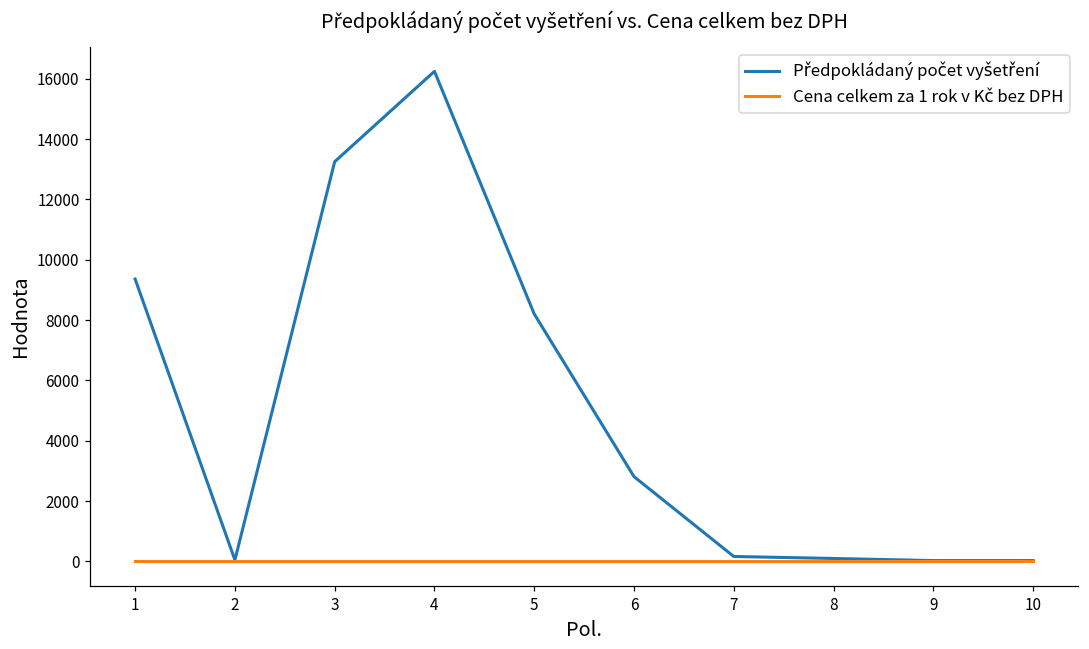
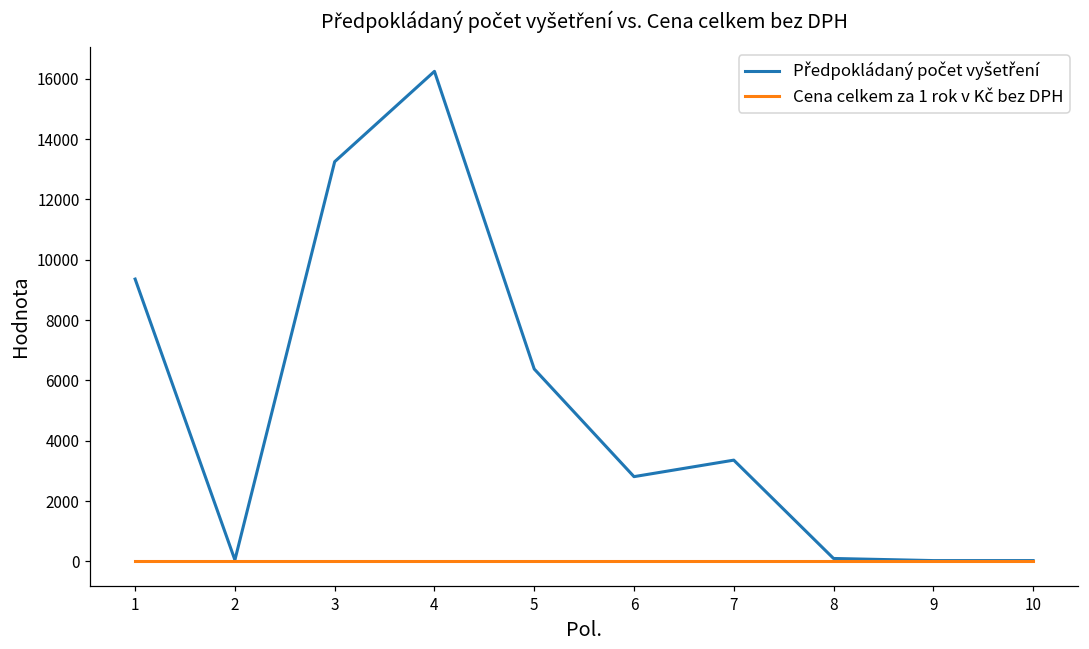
  {
    "Předpokládaný počet vyšetření": {
      "1": 9400,
      "3": 13300,
      "4": 16200,
-     "5": 8200,
+     "5": 6400,
      "6": 2800,
-     "7": 200,
+     "7": 3400,
      "8": 100
    },
    "Cena celkem za 1 rok v Kč bez DPH": {
      "1": 0,
      "3": 0,
      "4": 0,
      "5": 0,
      "6": 0,
      "7": 0,
      "8": 0
    }
  }
